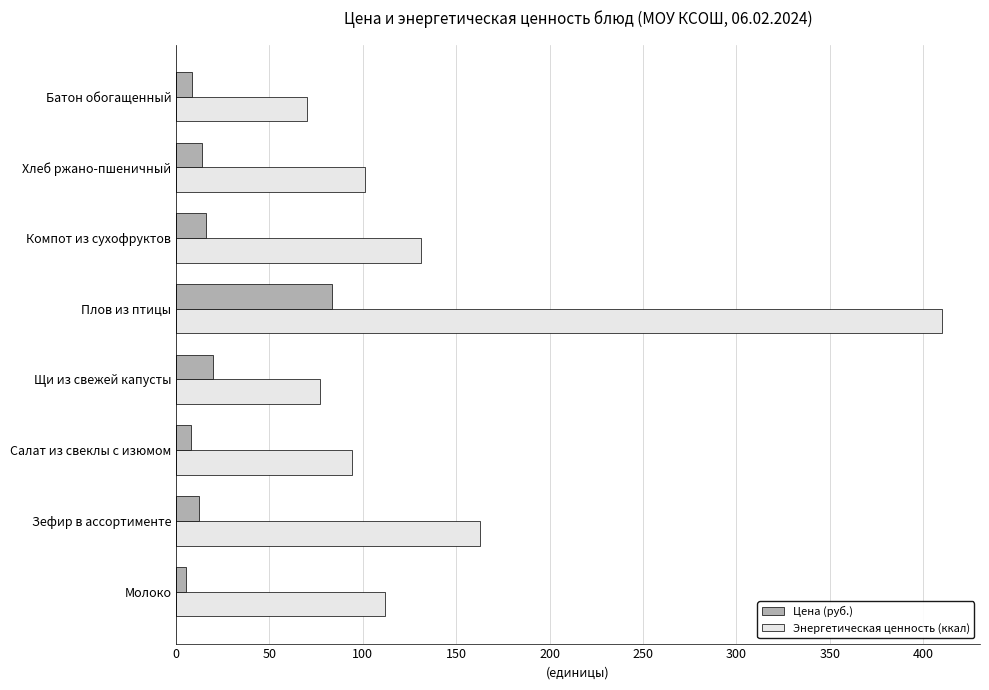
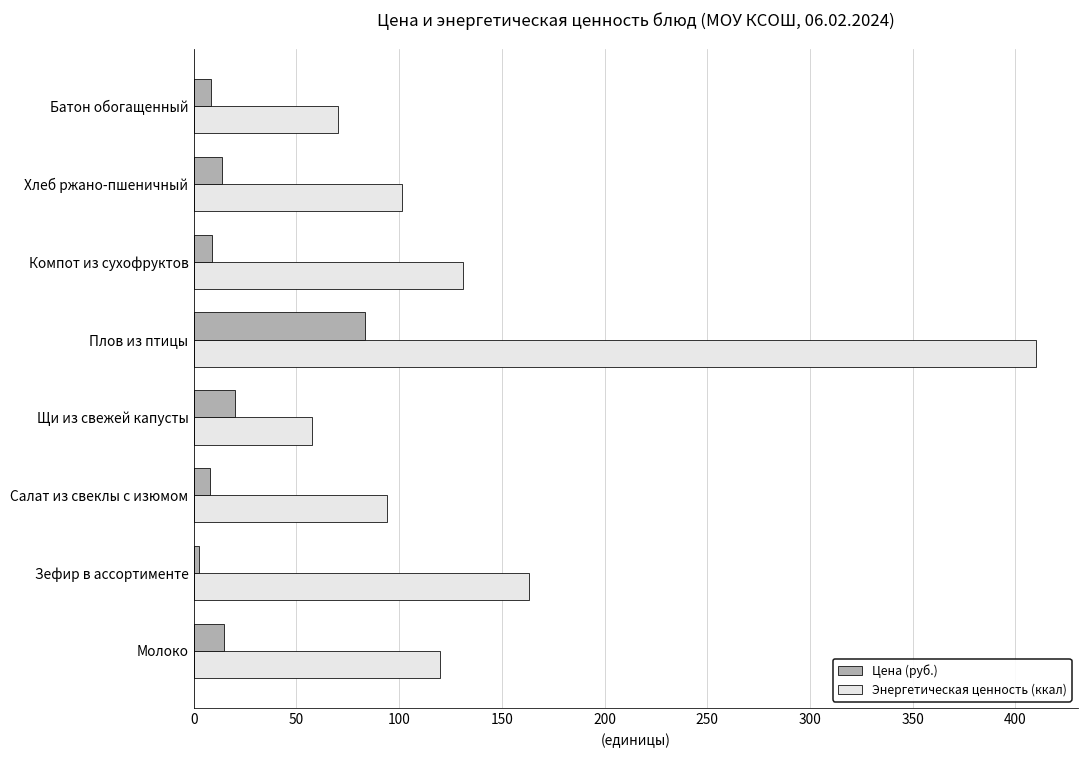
  {
    "Цена (руб.)": {
      "Батон обогащенный": 9,
      "Хлеб ржано-пшеничный": 14,
-     "Компот из сухофруктов": 16,
+     "Компот из сухофруктов": 9,
      "Плов из птицы": 83,
      "Щи из свежей капусты": 20,
      "Салат из свеклы с изюмом": 8,
-     "Зефир в ассортименте": 12,
-     "Молоко": 5
+     "Зефир в ассортименте": 2,
+     "Молоко": 15
    },
    "Энергетическая ценность (ккал)": {
      "Батон обогащенный": 70,
      "Хлеб ржано-пшеничный": 101,
      "Компот из сухофруктов": 131,
      "Плов из птицы": 410,
-     "Щи из свежей капусты": 77,
+     "Щи из свежей капусты": 58,
      "Салат из свеклы с изюмом": 94,
      "Зефир в ассортименте": 163,
-     "Молоко": 112
+     "Молоко": 120
    }
  }
